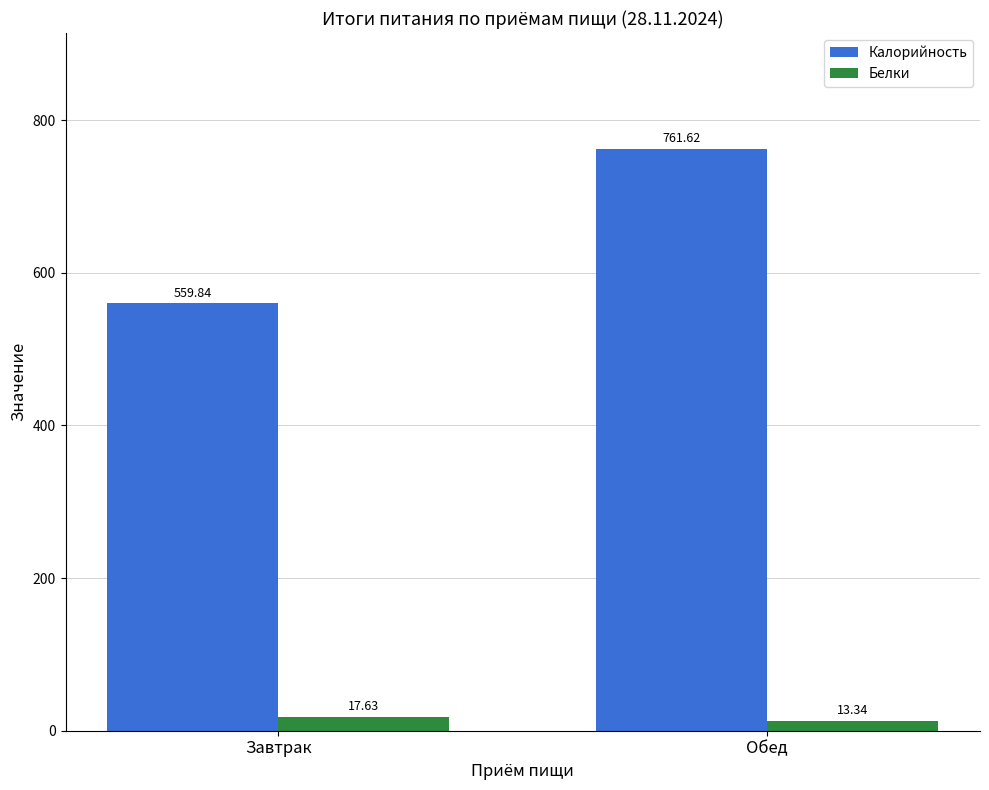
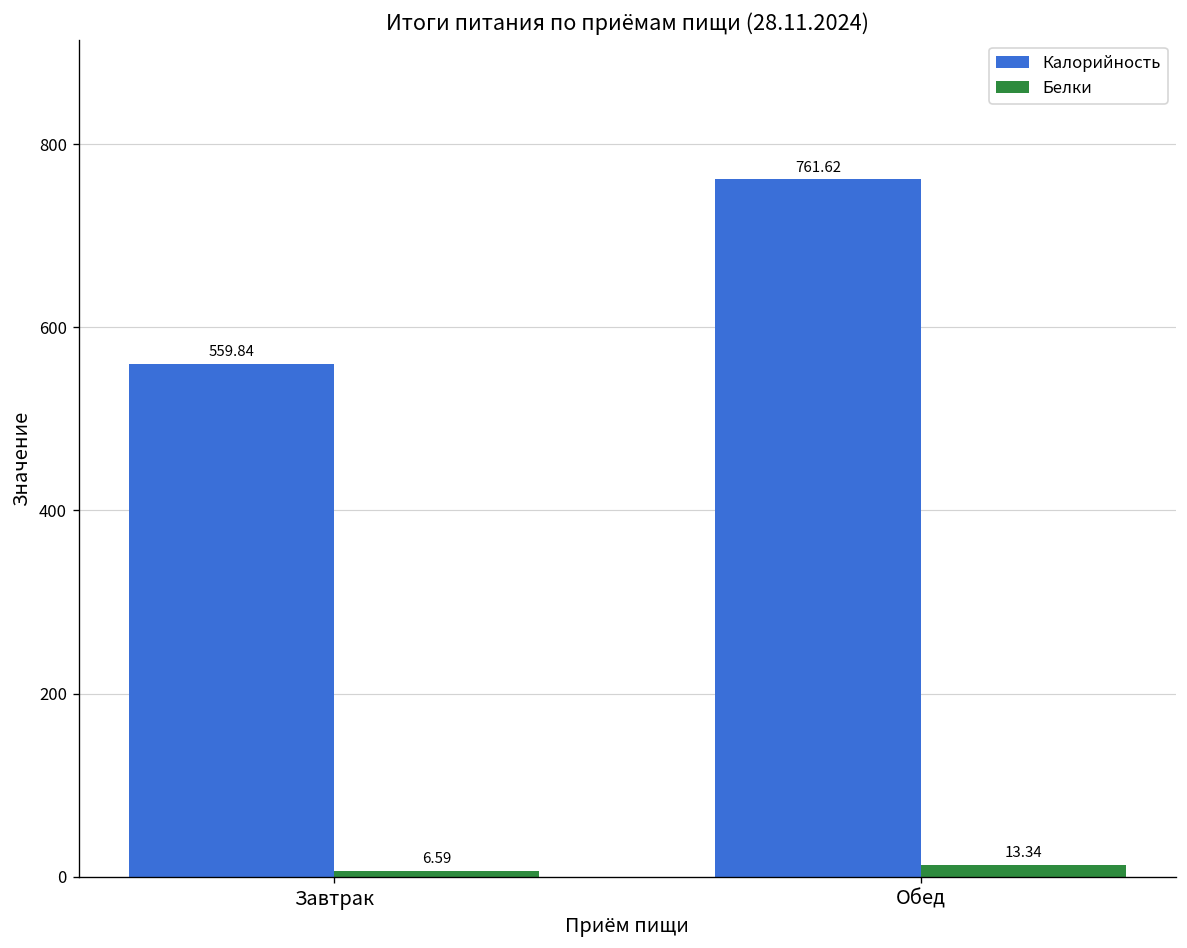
  {
    "Калорийность": {
      "Завтрак": 559.84,
      "Обед": 761.62
    },
    "Белки": {
-     "Завтрак": 17.63,
+     "Завтрак": 6.59,
      "Обед": 13.34
    }
  }
